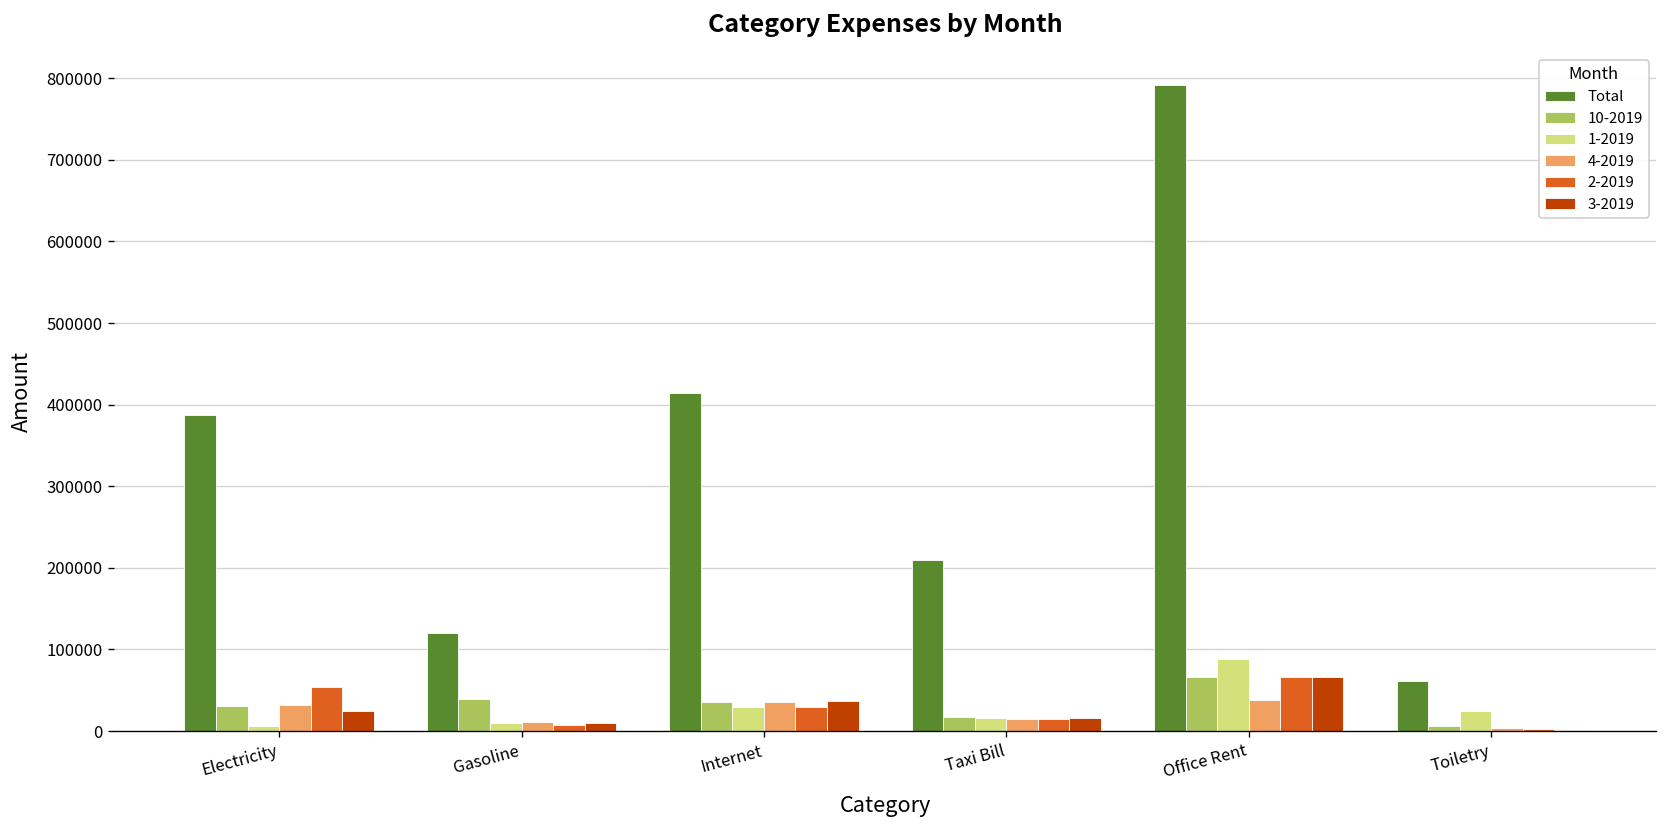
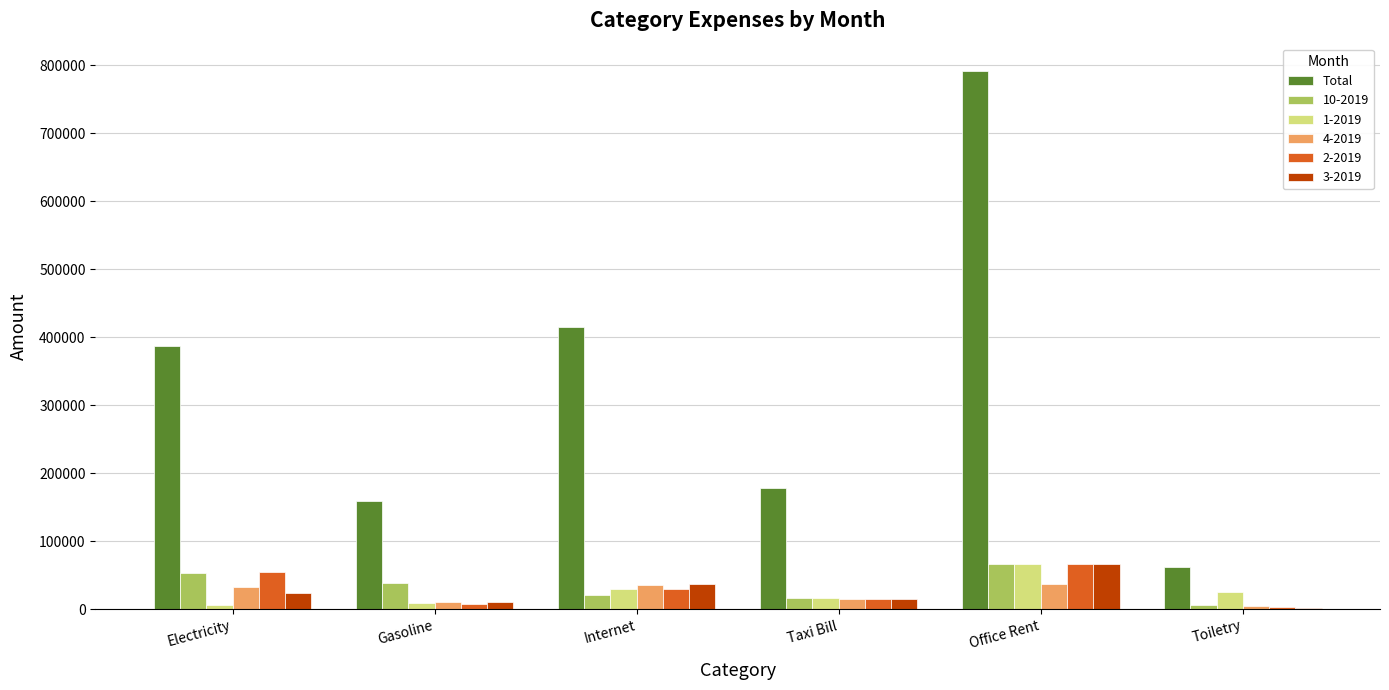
  {
    "Total": {
      "Electricity": 390000,
-     "Gasoline": 120000,
+     "Gasoline": 160000,
      "Internet": 410000,
-     "Taxi Bill": 210000,
+     "Taxi Bill": 180000,
      "Office Rent": 790000,
      "Toiletry": 60000
    },
    "10-2019": {
-     "Electricity": 30000,
+     "Electricity": 50000,
      "Gasoline": 40000,
-     "Internet": 40000,
+     "Internet": 20000,
      "Taxi Bill": 20000,
      "Office Rent": 70000,
      "Toiletry": 10000
    },
    "1-2019": {
      "Electricity": 10000,
      "Gasoline": 10000,
      "Internet": 30000,
      "Taxi Bill": 20000,
-     "Office Rent": 90000,
+     "Office Rent": 70000,
      "Toiletry": 20000
    },
    "4-2019": {
      "Electricity": 30000,
      "Gasoline": 10000,
      "Internet": 40000,
      "Taxi Bill": 10000,
      "Office Rent": 40000,
      "Toiletry": 0
    }
  }
